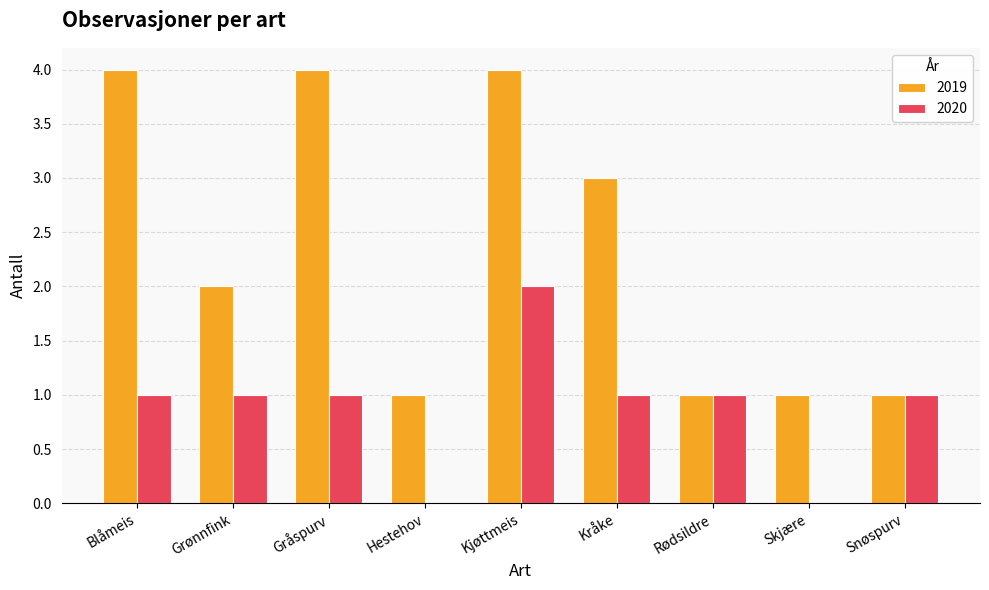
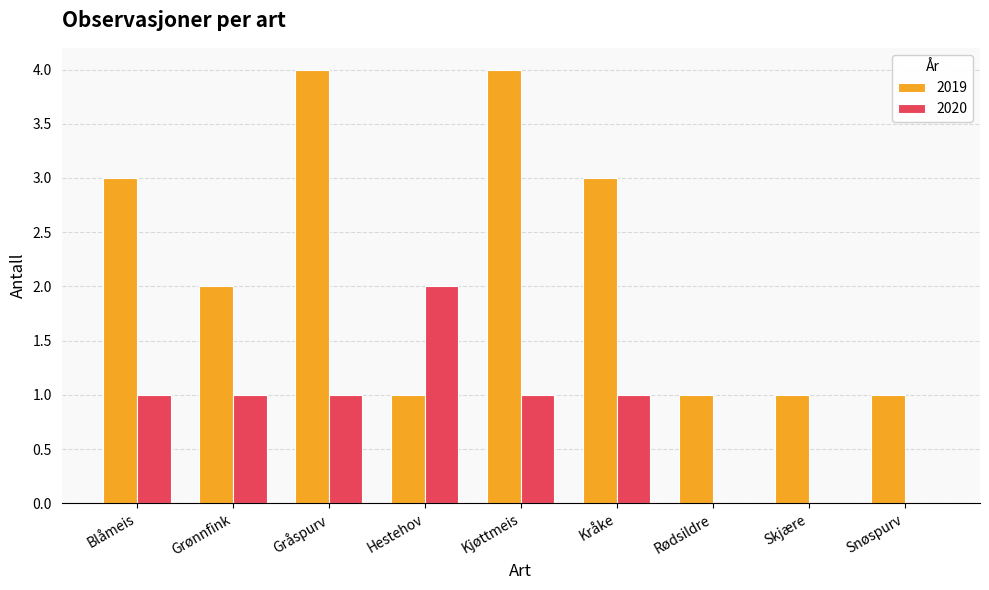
  {
    "2019": {
-     "Blåmeis": 4,
+     "Blåmeis": 3,
      "Grønnfink": 2,
      "Gråspurv": 4,
      "Hestehov": 1,
      "Kjøttmeis": 4,
      "Kråke": 3,
      "Rødsildre": 1,
      "Skjære": 1,
      "Snøspurv": 1
    },
    "2020": {
      "Blåmeis": 1,
      "Grønnfink": 1,
      "Gråspurv": 1,
-     "Hestehov": 0,
-     "Kjøttmeis": 2,
+     "Hestehov": 2,
+     "Kjøttmeis": 1,
      "Kråke": 1,
-     "Rødsildre": 1,
+     "Rødsildre": 0,
      "Skjære": 0,
-     "Snøspurv": 1
+     "Snøspurv": 0
    }
  }
